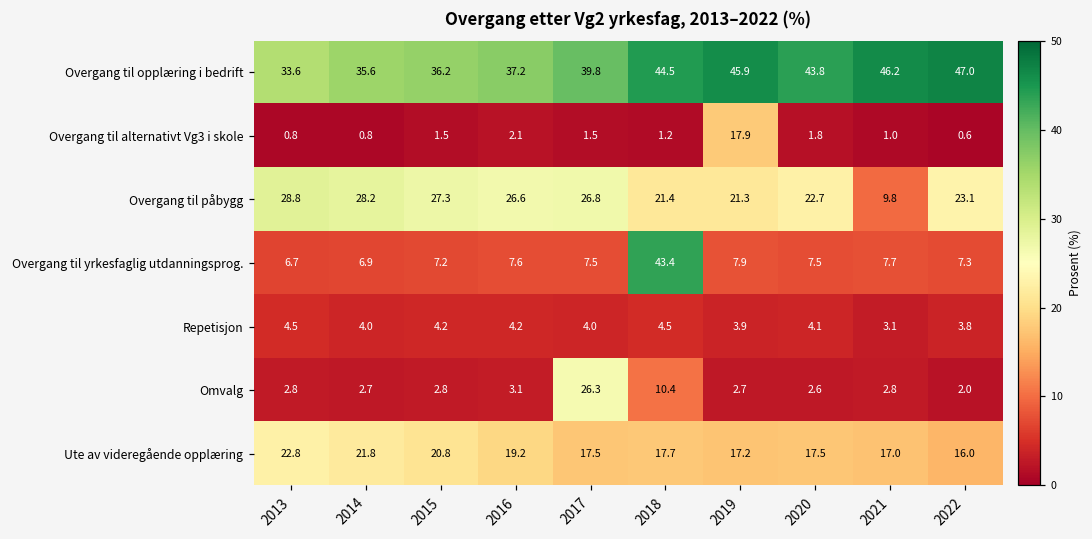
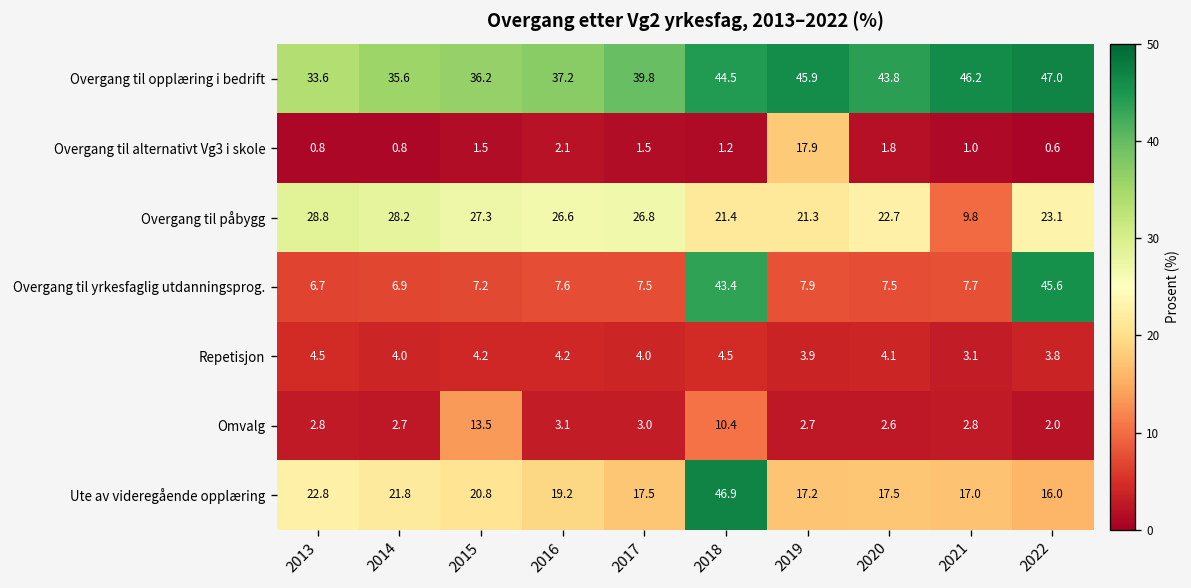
  {
    "Overgang til opplæring i bedrift": {
      "2013": 33.6,
      "2014": 35.6,
      "2015": 36.2,
      "2016": 37.2,
      "2017": 39.8,
      "2018": 44.5,
      "2019": 45.9,
      "2020": 43.8,
      "2021": 46.2,
      "2022": 47.0
    },
    "Overgang til alternativt Vg3 i skole": {
      "2013": 0.8,
      "2014": 0.8,
      "2015": 1.5,
      "2016": 2.1,
      "2017": 1.5,
      "2018": 1.2,
      "2019": 17.9,
      "2020": 1.8,
      "2021": 1.0,
      "2022": 0.6
    },
    "Overgang til påbygg": {
      "2013": 28.8,
      "2014": 28.2,
      "2015": 27.3,
      "2016": 26.6,
      "2017": 26.8,
      "2018": 21.4,
      "2019": 21.3,
      "2020": 22.7,
      "2021": 9.8,
      "2022": 23.1
    },
    "Overgang til yrkesfaglig utdanningsprog.": {
      "2013": 6.7,
      "2014": 6.9,
      "2015": 7.2,
      "2016": 7.6,
      "2017": 7.5,
      "2018": 43.4,
      "2019": 7.9,
      "2020": 7.5,
      "2021": 7.7,
-     "2022": 7.3
+     "2022": 45.6
    },
    "Repetisjon": {
      "2013": 4.5,
      "2014": 4.0,
      "2015": 4.2,
      "2016": 4.2,
      "2017": 4.0,
      "2018": 4.5,
      "2019": 3.9,
      "2020": 4.1,
      "2021": 3.1,
      "2022": 3.8
    },
    "Omvalg": {
      "2013": 2.8,
      "2014": 2.7,
-     "2015": 2.8,
+     "2015": 13.5,
      "2016": 3.1,
-     "2017": 26.3,
+     "2017": 3.0,
      "2018": 10.4,
      "2019": 2.7,
      "2020": 2.6,
      "2021": 2.8,
      "2022": 2.0
    },
    "Ute av videregående opplæring": {
      "2013": 22.8,
      "2014": 21.8,
      "2015": 20.8,
      "2016": 19.2,
      "2017": 17.5,
-     "2018": 17.7,
+     "2018": 46.9,
      "2019": 17.2,
      "2020": 17.5,
      "2021": 17.0,
      "2022": 16.0
    }
  }
